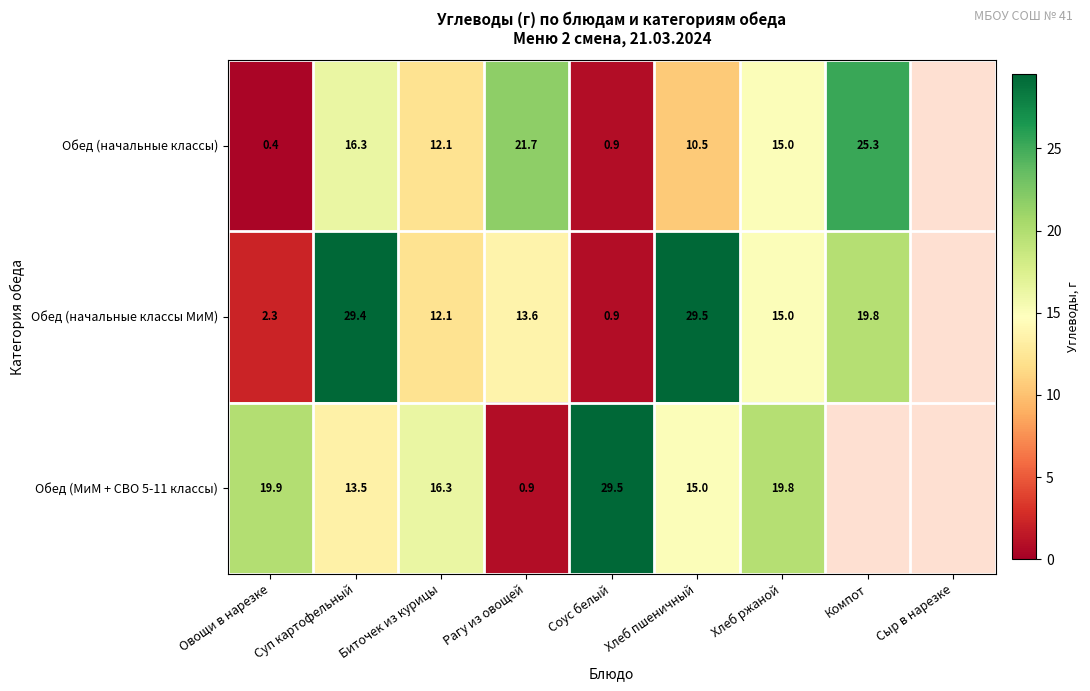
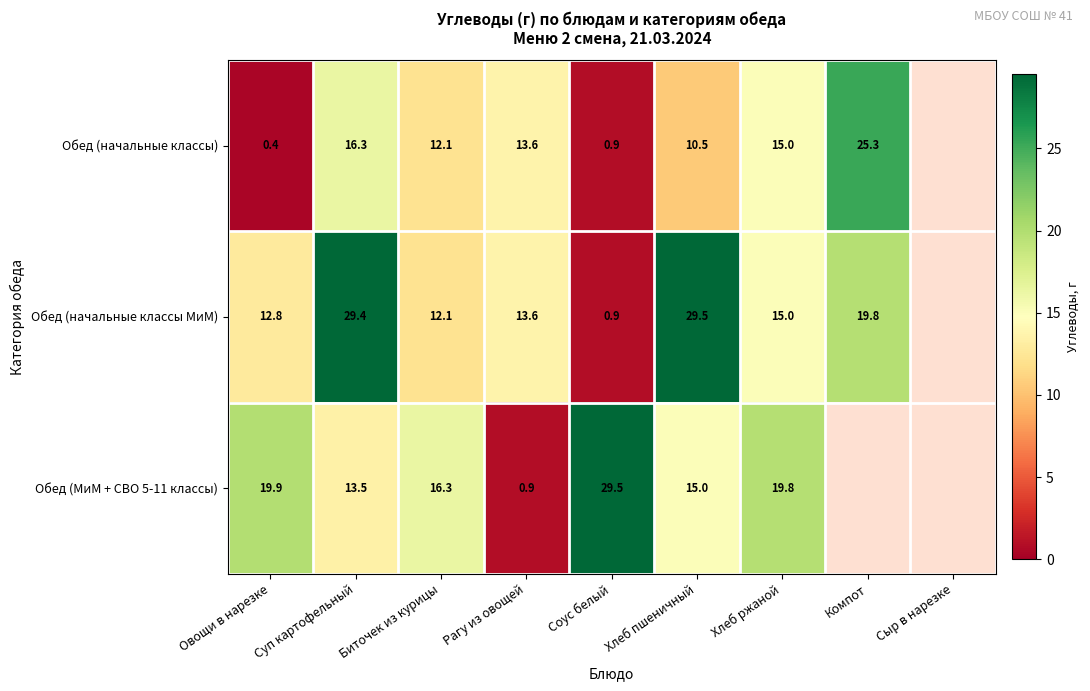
  {
    "Обед (начальные классы)": {
      "Овощи в нарезке": 0.4,
      "Суп картофельный": 16.3,
      "Биточек из курицы": 12.1,
-     "Рагу из овощей": 21.7,
+     "Рагу из овощей": 13.6,
      "Соус белый": 0.9,
      "Хлеб пшеничный": 10.5,
      "Хлеб ржаной": 15.0,
      "Компот": 25.3
    },
    "Обед (начальные классы МиМ)": {
-     "Овощи в нарезке": 2.3,
+     "Овощи в нарезке": 12.8,
      "Суп картофельный": 29.4,
      "Биточек из курицы": 12.1,
      "Рагу из овощей": 13.6,
      "Соус белый": 0.9,
      "Хлеб пшеничный": 29.5,
      "Хлеб ржаной": 15.0,
      "Компот": 19.8
    },
    "Обед (МиМ + СВО 5-11 классы)": {
      "Овощи в нарезке": 19.9,
      "Суп картофельный": 13.5,
      "Биточек из курицы": 16.3,
      "Рагу из овощей": 0.9,
      "Соус белый": 29.5,
      "Хлеб пшеничный": 15.0,
      "Хлеб ржаной": 19.8
    }
  }
